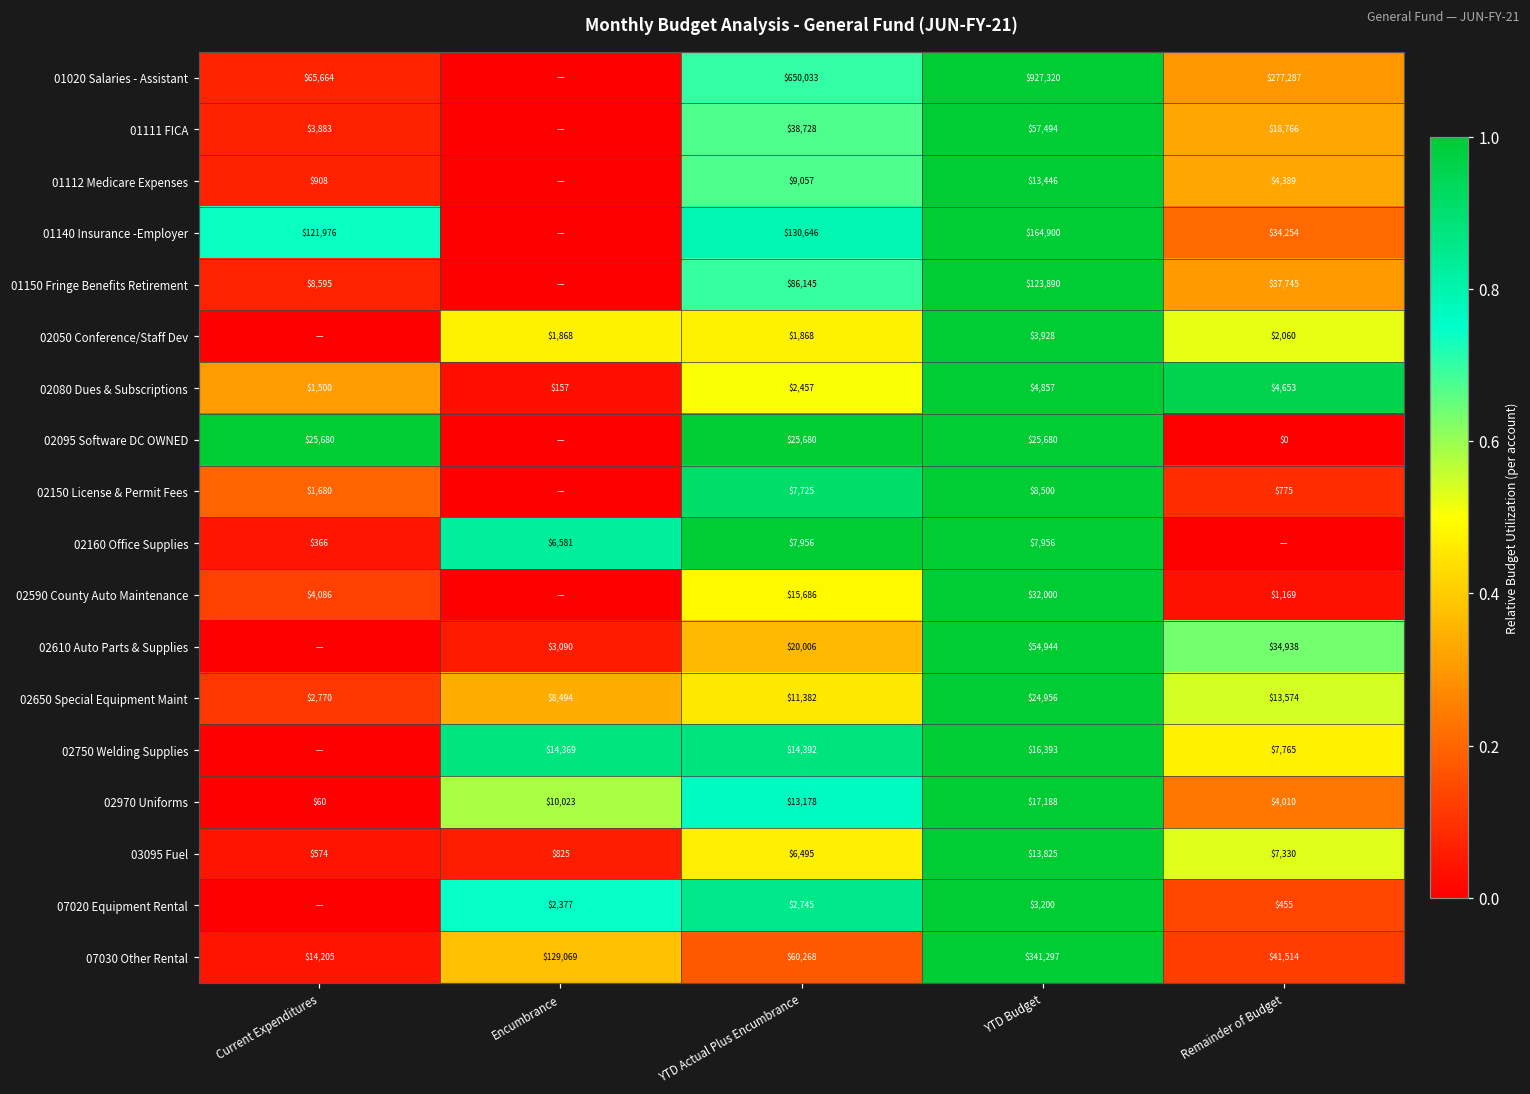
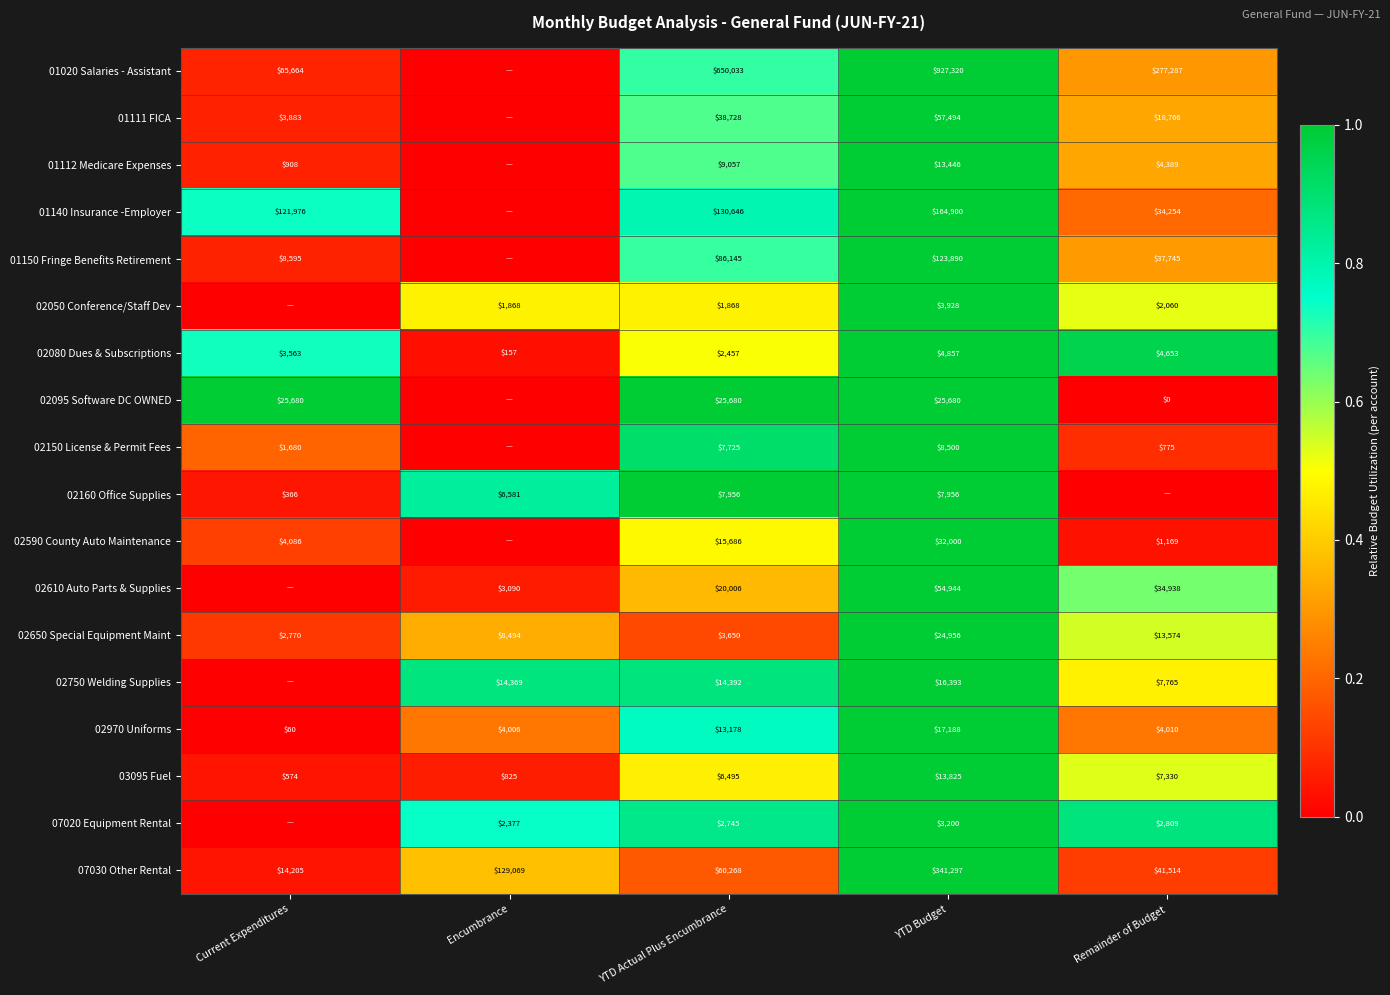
  {
    "01020 Salaries - Assistant": {
      "Current Expenditures": "$65,664",
      "YTD Actual Plus Encumbrance": "$650,033",
      "YTD Budget": "$927,320",
      "Remainder of Budget": "$277,287"
    },
    "01111 FICA": {
      "Current Expenditures": "$3,883",
      "YTD Actual Plus Encumbrance": "$38,728",
      "YTD Budget": "$57,494",
      "Remainder of Budget": "$18,766"
    },
    "01112 Medicare Expenses": {
      "Current Expenditures": "$908",
      "YTD Actual Plus Encumbrance": "$9,057",
      "YTD Budget": "$13,446",
      "Remainder of Budget": "$4,389"
    },
    "01140 Insurance -Employer": {
      "Current Expenditures": "$121,976",
      "YTD Actual Plus Encumbrance": "$130,646",
      "YTD Budget": "$164,900",
      "Remainder of Budget": "$34,254"
    },
    "01150 Fringe Benefits Retirement": {
      "Current Expenditures": "$8,595",
      "YTD Actual Plus Encumbrance": "$86,145",
      "YTD Budget": "$123,890",
      "Remainder of Budget": "$37,745"
    },
    "02050 Conference/Staff Dev": {
      "Encumbrance": "$1,868",
      "YTD Actual Plus Encumbrance": "$1,868",
      "YTD Budget": "$3,928",
      "Remainder of Budget": "$2,060"
    },
    "02080 Dues & Subscriptions": {
-     "Current Expenditures": "$1,500",
+     "Current Expenditures": "$3,563",
      "Encumbrance": "$157",
      "YTD Actual Plus Encumbrance": "$2,457",
      "YTD Budget": "$4,857",
      "Remainder of Budget": "$4,653"
    },
    "02095 Software DC OWNED": {
      "Current Expenditures": "$25,680",
      "YTD Actual Plus Encumbrance": "$25,680",
      "YTD Budget": "$25,680",
      "Remainder of Budget": "$0"
    },
    "02150 License & Permit Fees": {
      "Current Expenditures": "$1,680",
      "YTD Actual Plus Encumbrance": "$7,725",
      "YTD Budget": "$8,500",
      "Remainder of Budget": "$775"
    },
    "02160 Office Supplies": {
      "Current Expenditures": "$366",
      "Encumbrance": "$6,581",
      "YTD Actual Plus Encumbrance": "$7,956",
      "YTD Budget": "$7,956"
    },
    "02590 County Auto Maintenance": {
      "Current Expenditures": "$4,086",
      "YTD Actual Plus Encumbrance": "$15,686",
      "YTD Budget": "$32,000",
      "Remainder of Budget": "$1,169"
    },
    "02610 Auto Parts & Supplies": {
      "Encumbrance": "$3,090",
      "YTD Actual Plus Encumbrance": "$20,006",
      "YTD Budget": "$54,944",
      "Remainder of Budget": "$34,938"
    },
    "02650 Special Equipment Maint": {
      "Current Expenditures": "$2,770",
      "Encumbrance": "$8,494",
-     "YTD Actual Plus Encumbrance": "$11,382",
+     "YTD Actual Plus Encumbrance": "$3,650",
      "YTD Budget": "$24,956",
      "Remainder of Budget": "$13,574"
    },
    "02750 Welding Supplies": {
      "Encumbrance": "$14,369",
      "YTD Actual Plus Encumbrance": "$14,392",
      "YTD Budget": "$16,393",
      "Remainder of Budget": "$7,765"
    },
    "02970 Uniforms": {
      "Current Expenditures": "$60",
-     "Encumbrance": "$10,023",
+     "Encumbrance": "$4,006",
      "YTD Actual Plus Encumbrance": "$13,178",
      "YTD Budget": "$17,188",
      "Remainder of Budget": "$4,010"
    },
    "03095 Fuel": {
      "Current Expenditures": "$574",
      "Encumbrance": "$825",
      "YTD Actual Plus Encumbrance": "$6,495",
      "YTD Budget": "$13,825",
      "Remainder of Budget": "$7,330"
    },
    "07020 Equipment Rental": {
      "Encumbrance": "$2,377",
      "YTD Actual Plus Encumbrance": "$2,745",
      "YTD Budget": "$3,200",
-     "Remainder of Budget": "$455"
+     "Remainder of Budget": "$2,809"
    },
    "07030 Other Rental": {
      "Current Expenditures": "$14,205",
      "Encumbrance": "$129,069",
      "YTD Actual Plus Encumbrance": "$60,268",
      "YTD Budget": "$341,297",
      "Remainder of Budget": "$41,514"
    }
  }
